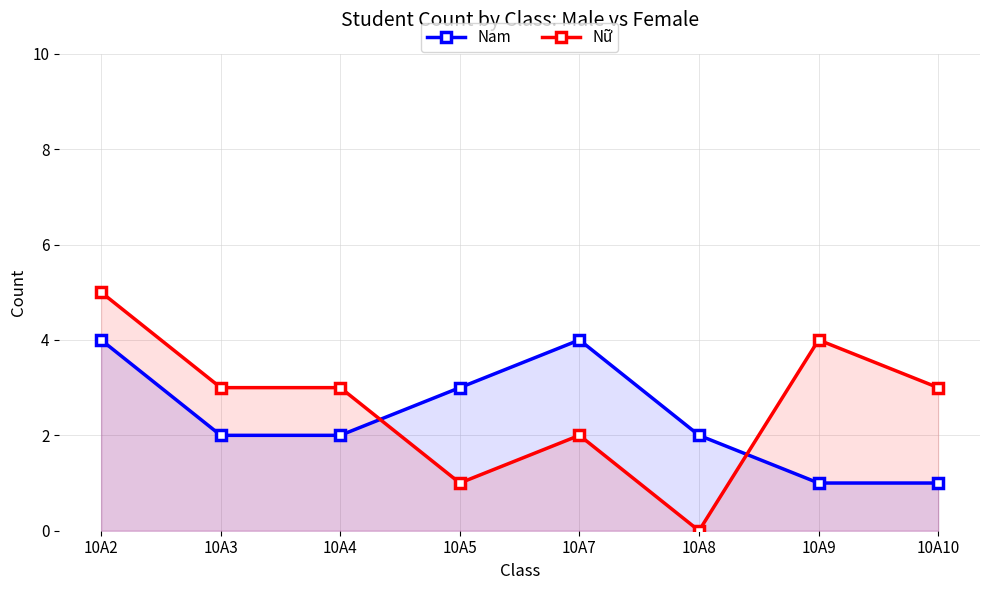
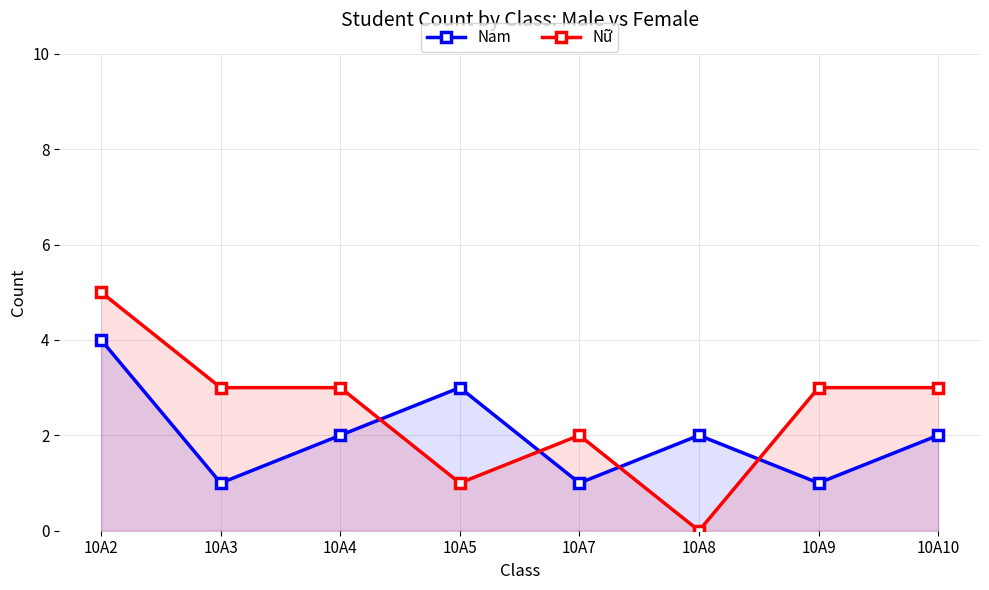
  {
    "Nam": {
      "10A2": 4,
-     "10A3": 2,
+     "10A3": 1,
      "10A4": 2,
      "10A5": 3,
-     "10A7": 4,
+     "10A7": 1,
      "10A8": 2,
      "10A9": 1,
-     "10A10": 1
+     "10A10": 2
    },
    "Nữ": {
      "10A2": 5,
      "10A3": 3,
      "10A4": 3,
      "10A5": 1,
      "10A7": 2,
      "10A8": 0,
-     "10A9": 4,
+     "10A9": 3,
      "10A10": 3
    }
  }
